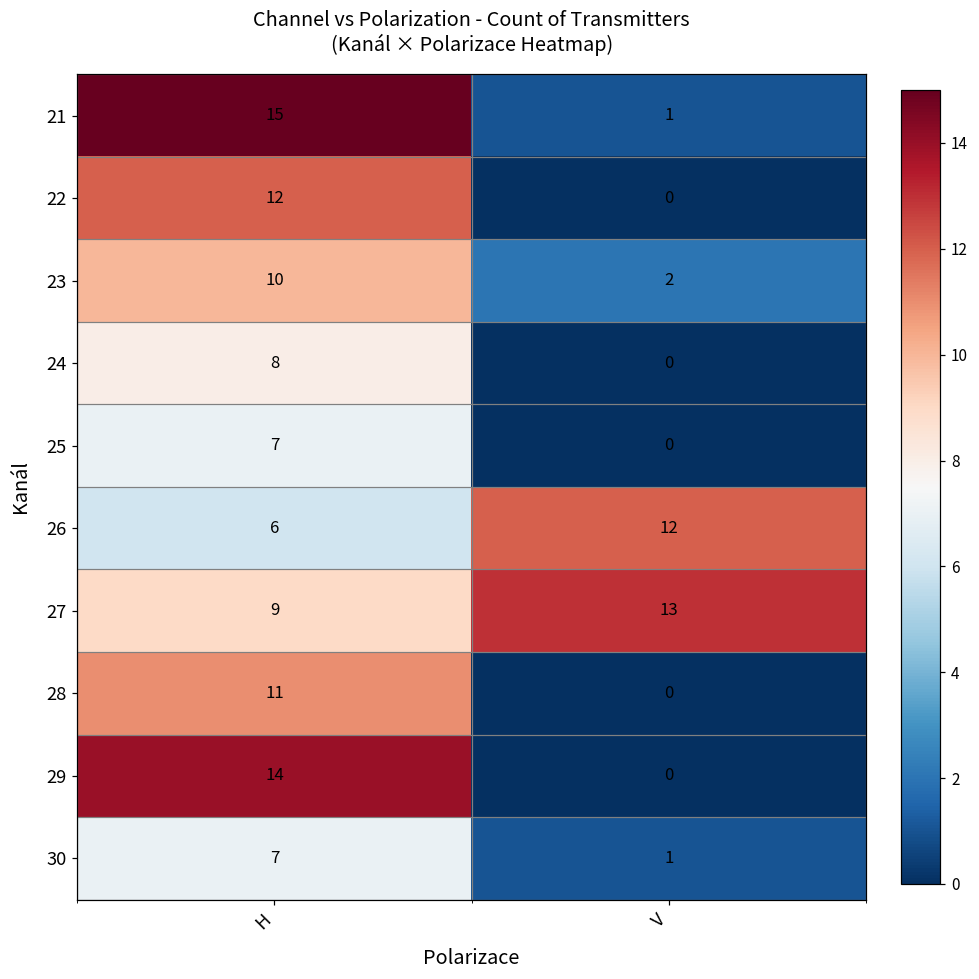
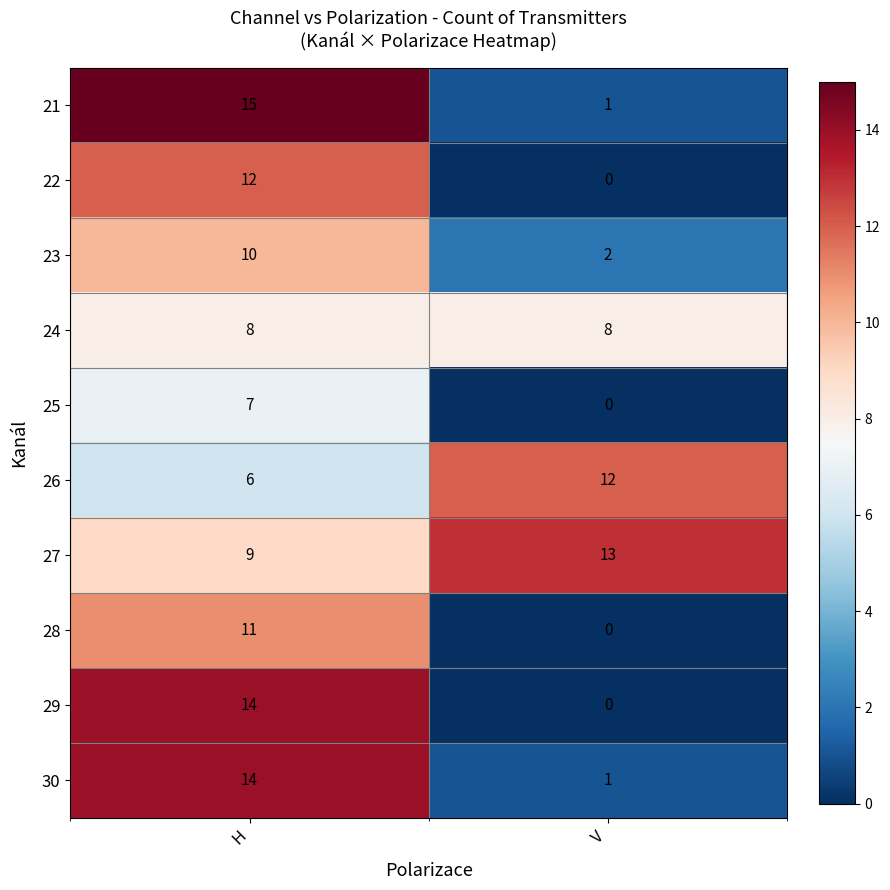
  {
    "21": {
      "H": 15,
      "V": 1
    },
    "22": {
      "H": 12,
      "V": 0
    },
    "23": {
      "H": 10,
      "V": 2
    },
    "24": {
      "H": 8,
-     "V": 0
+     "V": 8
    },
    "25": {
      "H": 7,
      "V": 0
    },
    "26": {
      "H": 6,
      "V": 12
    },
    "27": {
      "H": 9,
      "V": 13
    },
    "28": {
      "H": 11,
      "V": 0
    },
    "29": {
      "H": 14,
      "V": 0
    },
    "30": {
-     "H": 7,
+     "H": 14,
      "V": 1
    }
  }
